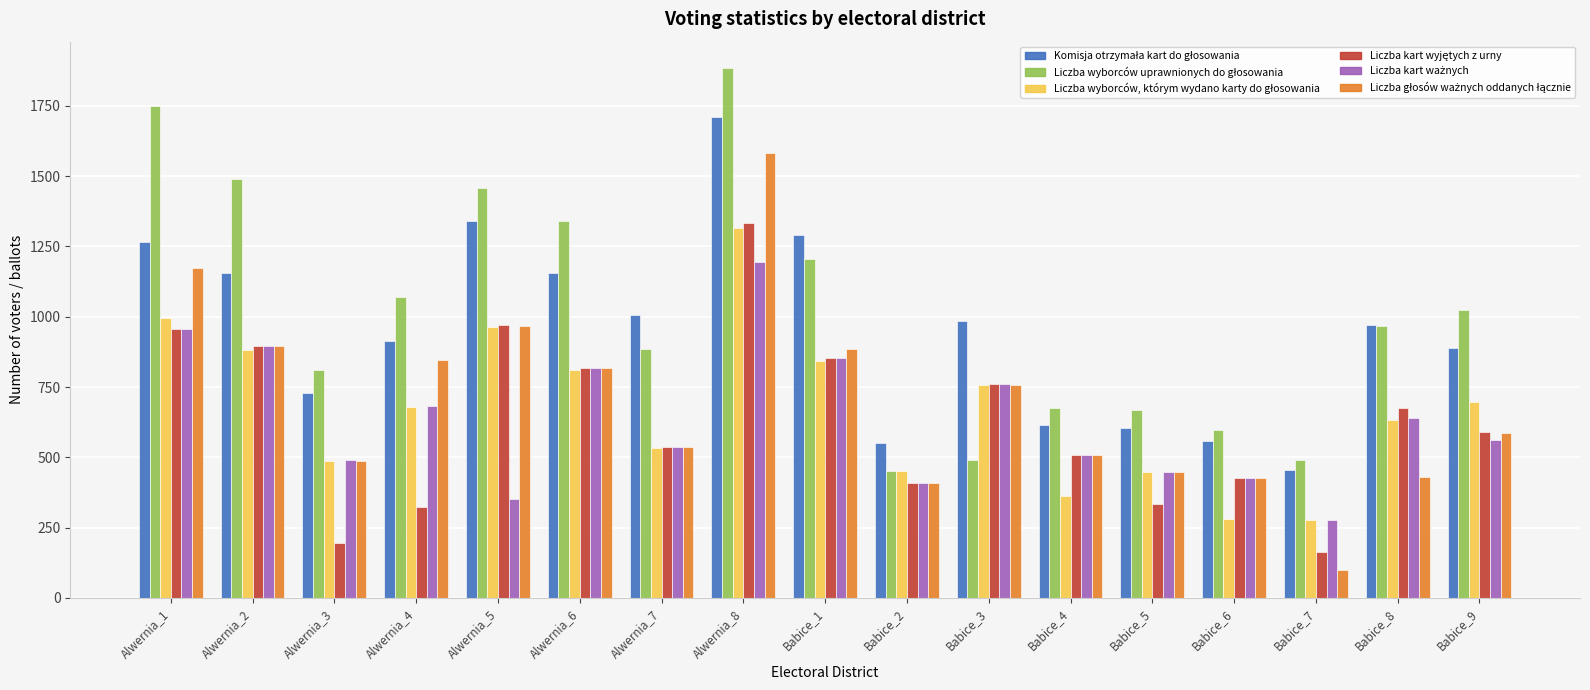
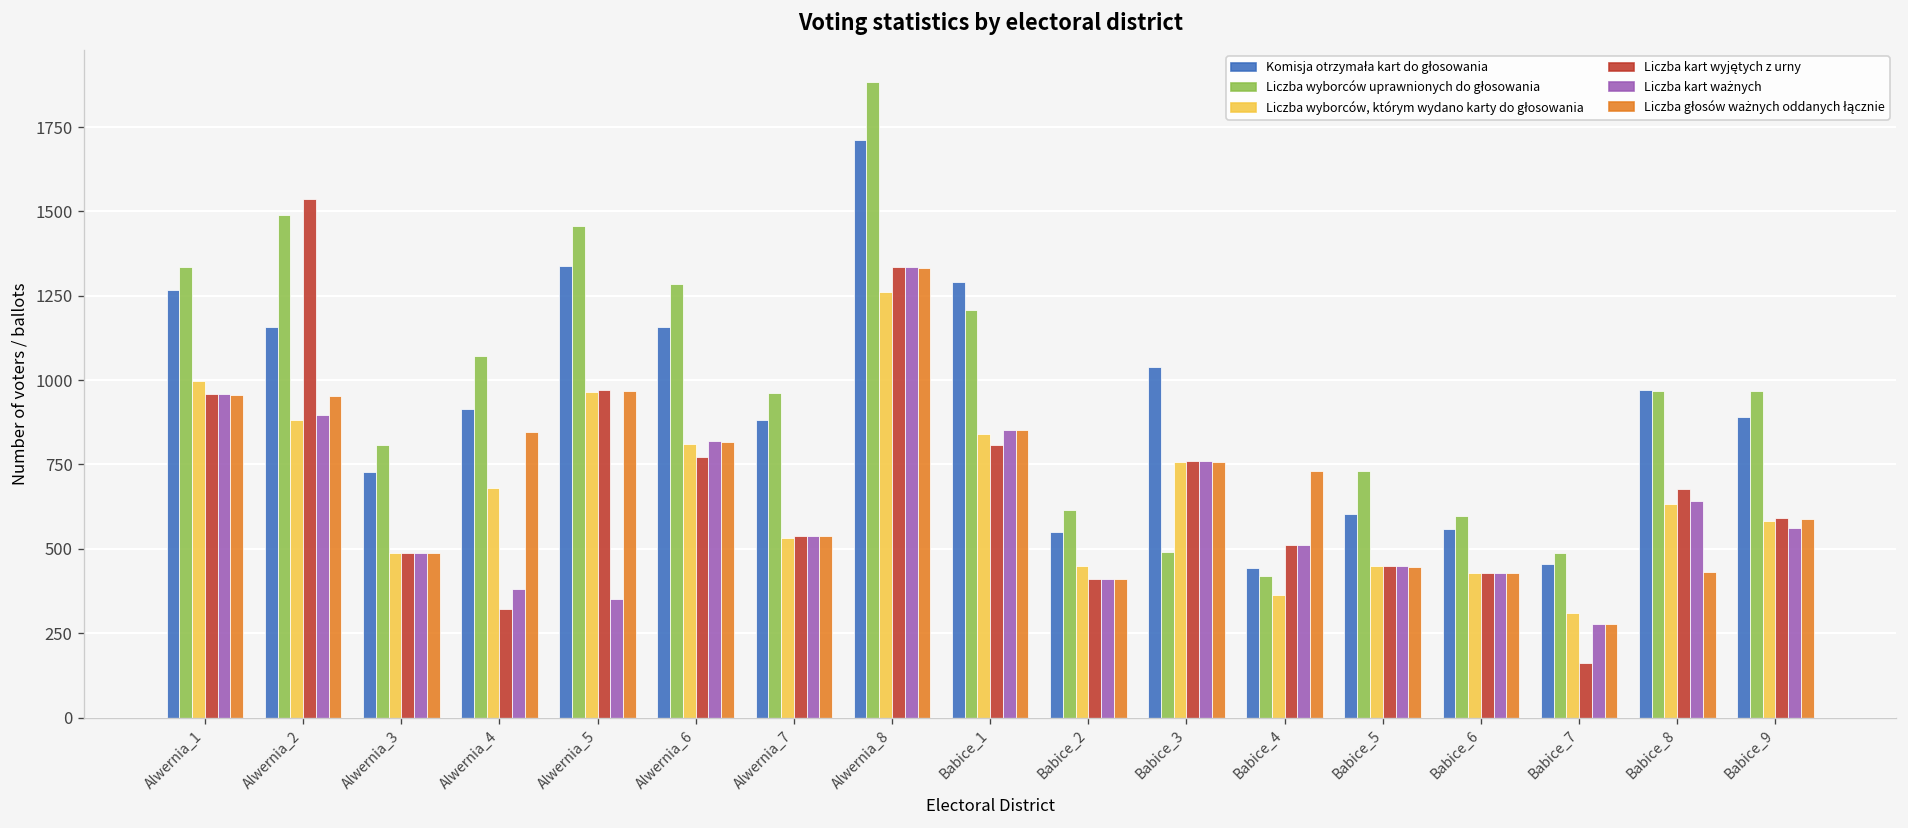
  {
    "Komisja otrzymała kart do głosowania": {
      "Alwernia_1": 1270,
      "Alwernia_2": 1160,
      "Alwernia_3": 730,
      "Alwernia_4": 910,
      "Alwernia_5": 1340,
      "Alwernia_6": 1160,
-     "Alwernia_7": 1010,
+     "Alwernia_7": 880,
      "Alwernia_8": 1710,
      "Babice_1": 1290,
      "Babice_2": 550,
-     "Babice_3": 990,
-     "Babice_4": 620,
+     "Babice_3": 1040,
+     "Babice_4": 440,
      "Babice_5": 600,
      "Babice_6": 560,
      "Babice_7": 460,
      "Babice_8": 970,
      "Babice_9": 890
    },
    "Liczba wyborców uprawnionych do głosowania": {
-     "Alwernia_1": 1750,
+     "Alwernia_1": 1340,
      "Alwernia_2": 1490,
      "Alwernia_3": 810,
      "Alwernia_4": 1070,
      "Alwernia_5": 1460,
-     "Alwernia_6": 1340,
-     "Alwernia_7": 890,
+     "Alwernia_6": 1290,
+     "Alwernia_7": 960,
      "Alwernia_8": 1880,
      "Babice_1": 1210,
-     "Babice_2": 450,
+     "Babice_2": 620,
      "Babice_3": 490,
-     "Babice_4": 680,
-     "Babice_5": 670,
+     "Babice_4": 420,
+     "Babice_5": 730,
      "Babice_6": 600,
      "Babice_7": 490,
      "Babice_8": 970,
-     "Babice_9": 1020
+     "Babice_9": 970
    },
    "Liczba wyborców, którym wydano karty do głosowania": {
      "Alwernia_1": 1000,
      "Alwernia_2": 880,
      "Alwernia_3": 490,
      "Alwernia_4": 680,
      "Alwernia_5": 970,
      "Alwernia_6": 810,
      "Alwernia_7": 530,
-     "Alwernia_8": 1320,
+     "Alwernia_8": 1260,
      "Babice_1": 840,
      "Babice_2": 450,
      "Babice_3": 760,
      "Babice_4": 360,
      "Babice_5": 450,
-     "Babice_6": 280,
-     "Babice_7": 280,
+     "Babice_6": 430,
+     "Babice_7": 310,
      "Babice_8": 630,
-     "Babice_9": 700
+     "Babice_9": 580
    },
    "Liczba kart wyjętych z urny": {
      "Alwernia_1": 960,
-     "Alwernia_2": 900,
-     "Alwernia_3": 200,
+     "Alwernia_2": 1540,
+     "Alwernia_3": 490,
      "Alwernia_4": 320,
      "Alwernia_5": 970,
-     "Alwernia_6": 820,
+     "Alwernia_6": 770,
      "Alwernia_7": 540,
      "Alwernia_8": 1330,
-     "Babice_1": 850,
+     "Babice_1": 810,
      "Babice_2": 410,
      "Babice_3": 760,
      "Babice_4": 510,
-     "Babice_5": 330,
+     "Babice_5": 450,
      "Babice_6": 430,
      "Babice_7": 160,
      "Babice_8": 680,
      "Babice_9": 590
    },
    "Liczba kart ważnych": {
      "Alwernia_1": 960,
      "Alwernia_2": 900,
      "Alwernia_3": 490,
-     "Alwernia_4": 680,
+     "Alwernia_4": 380,
      "Alwernia_5": 350,
      "Alwernia_6": 820,
      "Alwernia_7": 540,
-     "Alwernia_8": 1200,
+     "Alwernia_8": 1330,
      "Babice_1": 850,
      "Babice_2": 410,
      "Babice_3": 760,
      "Babice_4": 510,
      "Babice_5": 450,
      "Babice_6": 430,
      "Babice_7": 280,
      "Babice_8": 640,
      "Babice_9": 560
    },
    "Liczba głosów ważnych oddanych łącznie": {
-     "Alwernia_1": 1180,
-     "Alwernia_2": 900,
+     "Alwernia_1": 960,
+     "Alwernia_2": 950,
      "Alwernia_3": 490,
      "Alwernia_4": 850,
      "Alwernia_5": 970,
      "Alwernia_6": 820,
      "Alwernia_7": 540,
-     "Alwernia_8": 1580,
-     "Babice_1": 890,
+     "Alwernia_8": 1330,
+     "Babice_1": 850,
      "Babice_2": 410,
      "Babice_3": 760,
-     "Babice_4": 510,
+     "Babice_4": 730,
      "Babice_5": 450,
      "Babice_6": 430,
-     "Babice_7": 100,
+     "Babice_7": 280,
      "Babice_8": 430,
      "Babice_9": 590
    }
  }
